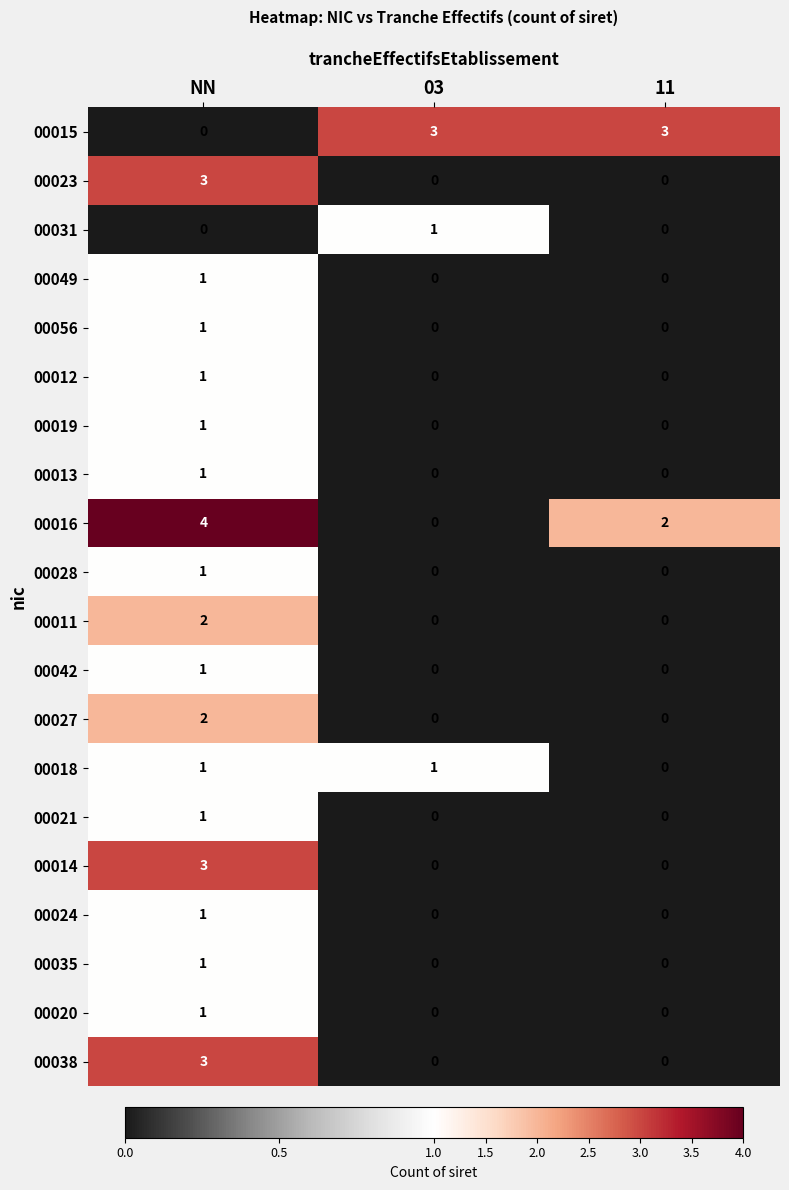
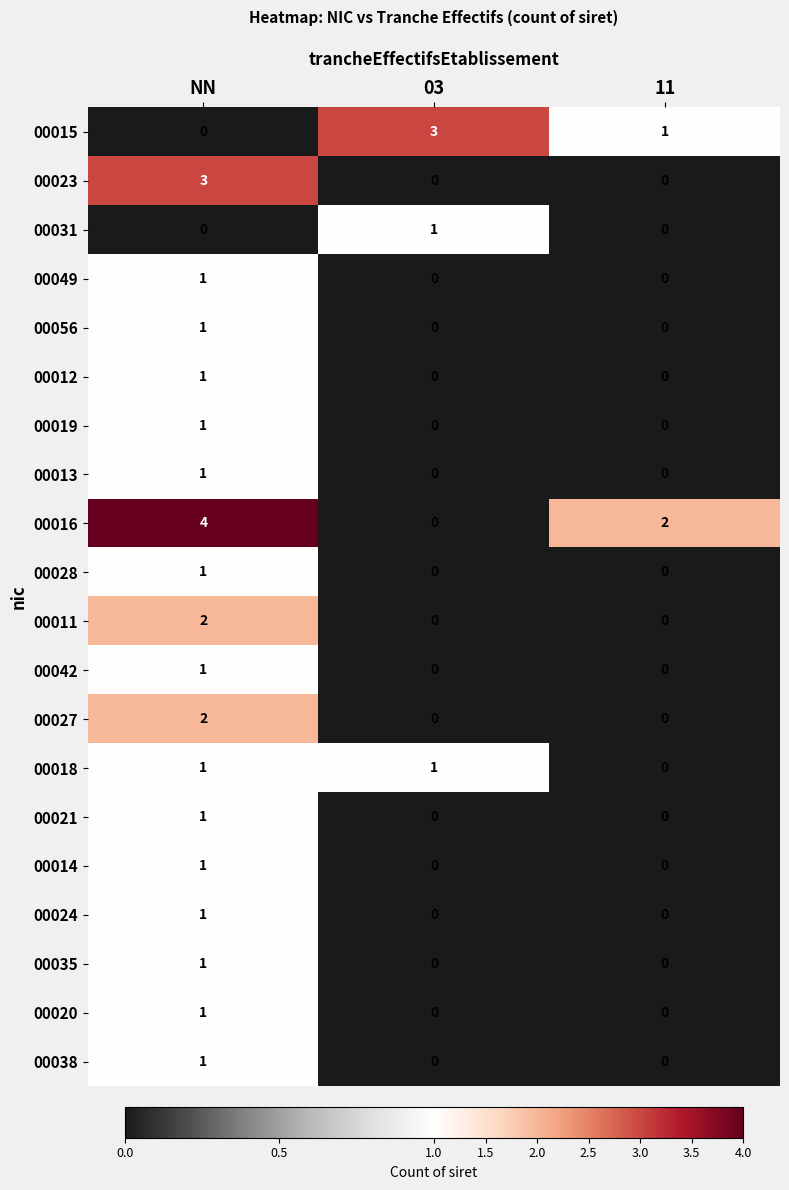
  {
    "00015": {
      "03": 3,
-     "11": 3
+     "11": 1
    },
    "00023": {
      "NN": 3
    },
    "00031": {
      "03": 1
    },
    "00049": {
      "NN": 1
    },
    "00056": {
      "NN": 1
    },
    "00012": {
      "NN": 1
    },
    "00019": {
      "NN": 1
    },
    "00013": {
      "NN": 1
    },
    "00016": {
      "NN": 4,
      "11": 2
    },
    "00028": {
      "NN": 1
    },
    "00011": {
      "NN": 2
    },
    "00042": {
      "NN": 1
    },
    "00027": {
      "NN": 2
    },
    "00018": {
      "NN": 1,
      "03": 1
    },
    "00021": {
      "NN": 1
    },
    "00014": {
-     "NN": 3
+     "NN": 1
    },
    "00024": {
      "NN": 1
    },
    "00035": {
      "NN": 1
    },
    "00020": {
      "NN": 1
    },
    "00038": {
-     "NN": 3
+     "NN": 1
    }
  }
